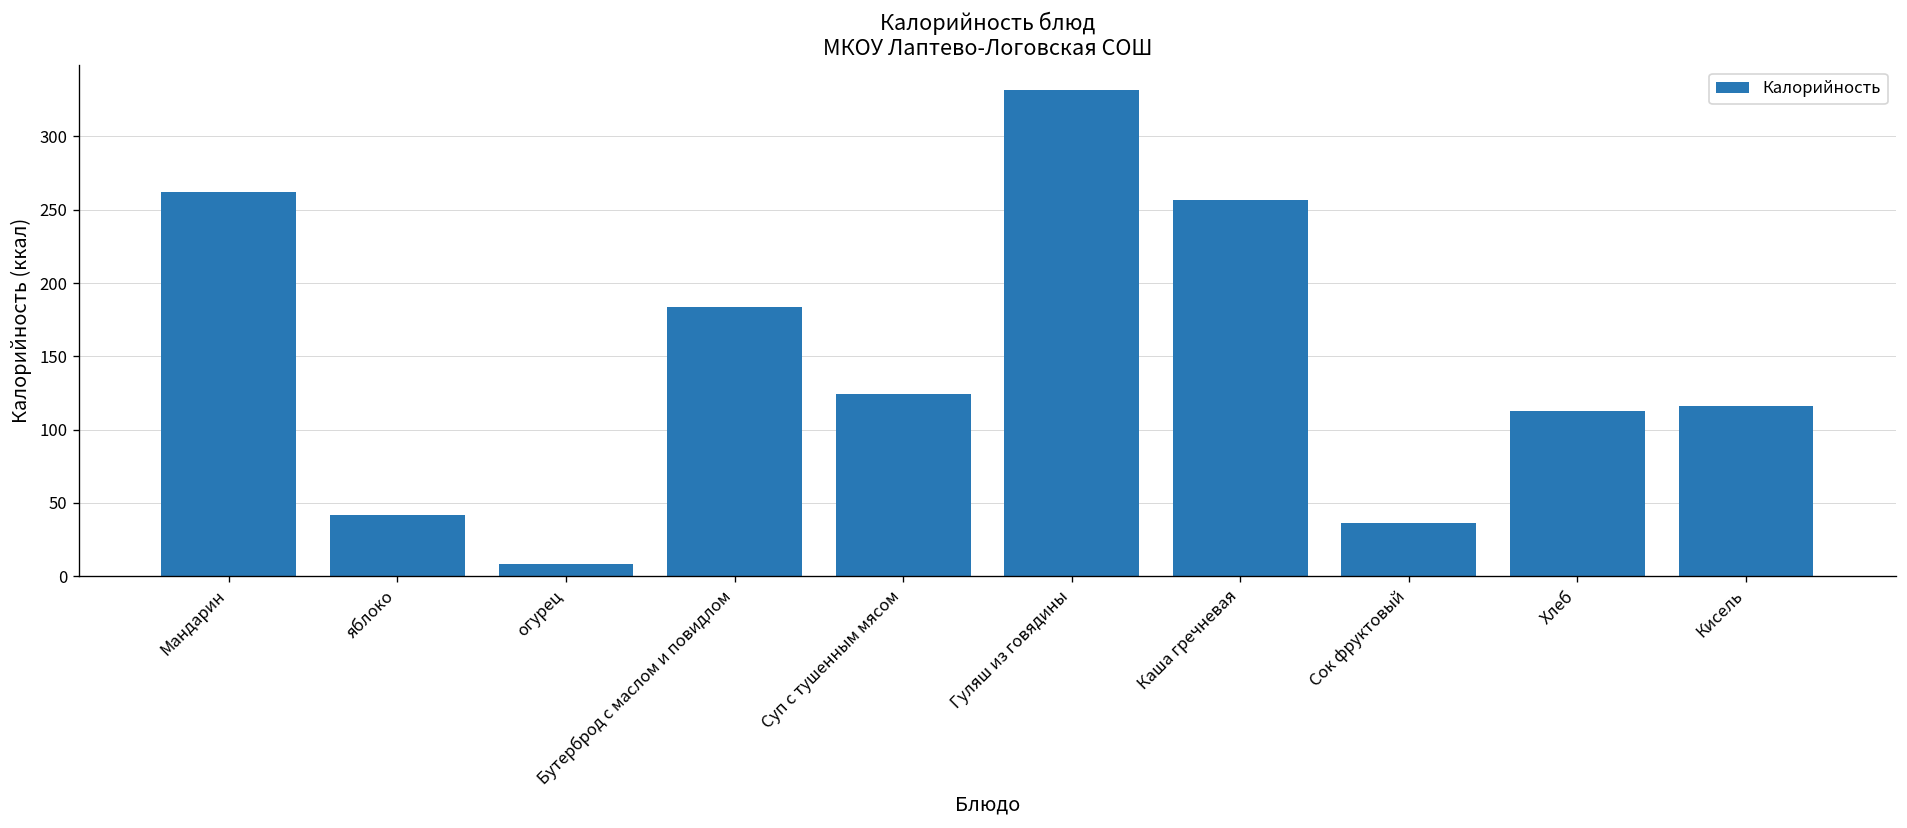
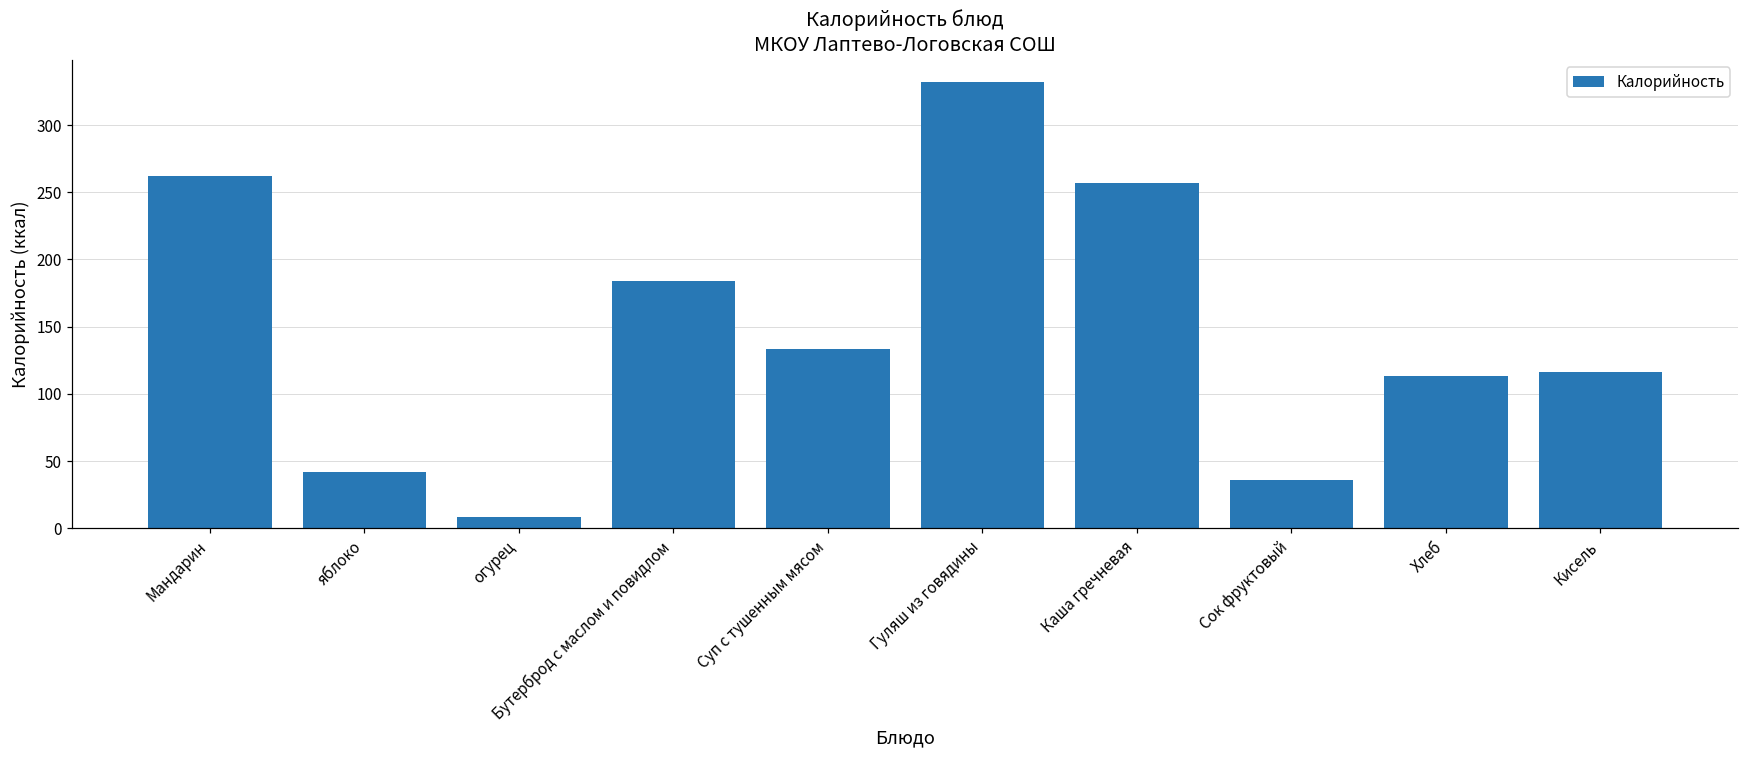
  {
    "Мандарин": 262,
    "яблоко": 42,
    "огурец": 8,
    "Бутерброд с маслом и повидлом": 184,
-   "Суп с тушенным мясом": 124,
+   "Суп с тушенным мясом": 133,
    "Гуляш из говядины": 332,
    "Каша гречневая": 257,
    "Сок фруктовый": 36,
    "Хлеб": 113,
    "Кисель": 116
  }
